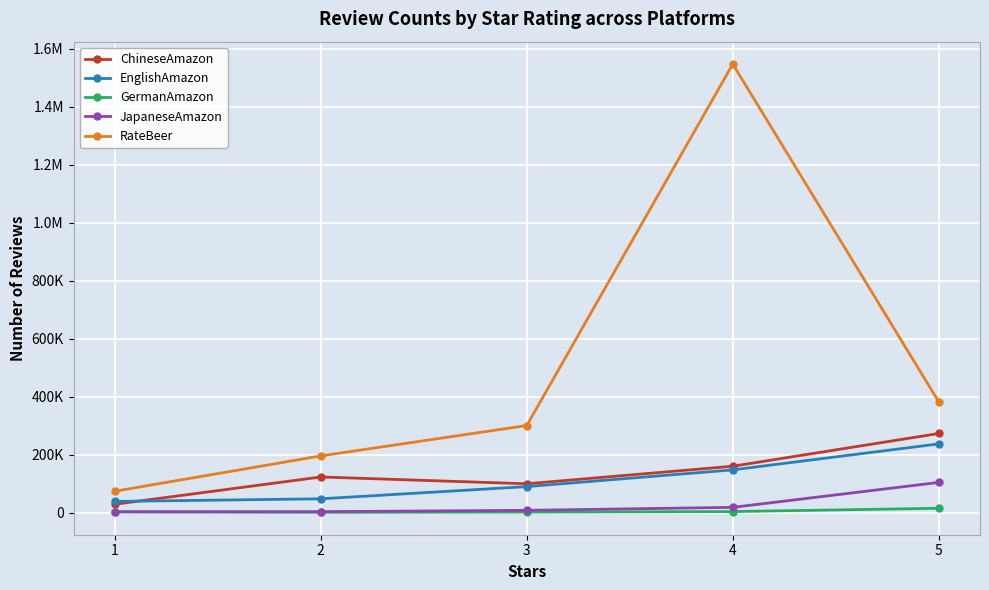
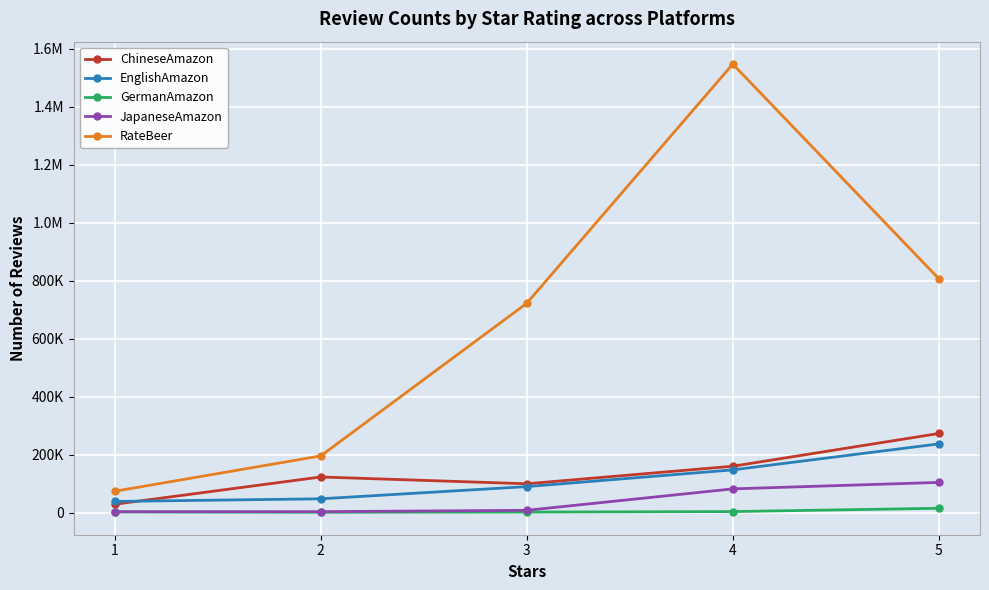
  {
    "ChineseAmazon": {
      "1": 30000,
      "2": 120000,
      "3": 100000,
      "4": 160000,
      "5": 270000
    },
    "EnglishAmazon": {
      "1": 40000,
      "2": 50000,
      "3": 90000,
      "4": 150000,
      "5": 240000
    },
    "GermanAmazon": {
      "4": 0,
      "5": 20000
    },
    "JapaneseAmazon": {
-     "4": 20000,
+     "4": 80000,
      "5": 100000
    },
    "RateBeer": {
      "1": 70000,
      "2": 200000,
-     "3": 300000,
+     "3": 720000,
      "4": 1550000,
-     "5": 380000
+     "5": 810000
    }
  }
